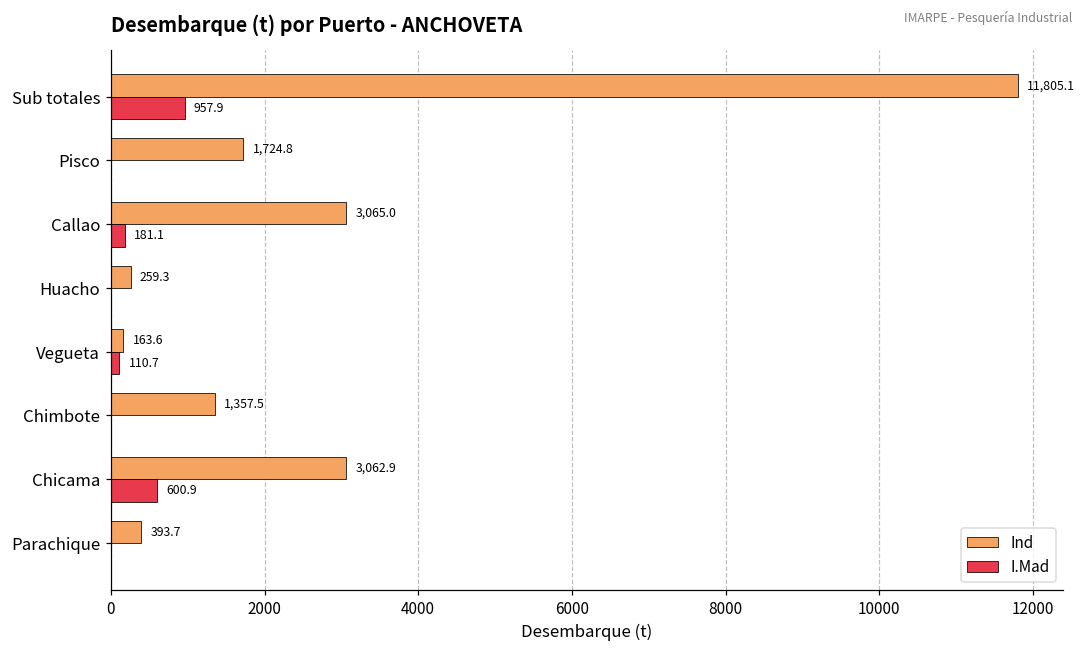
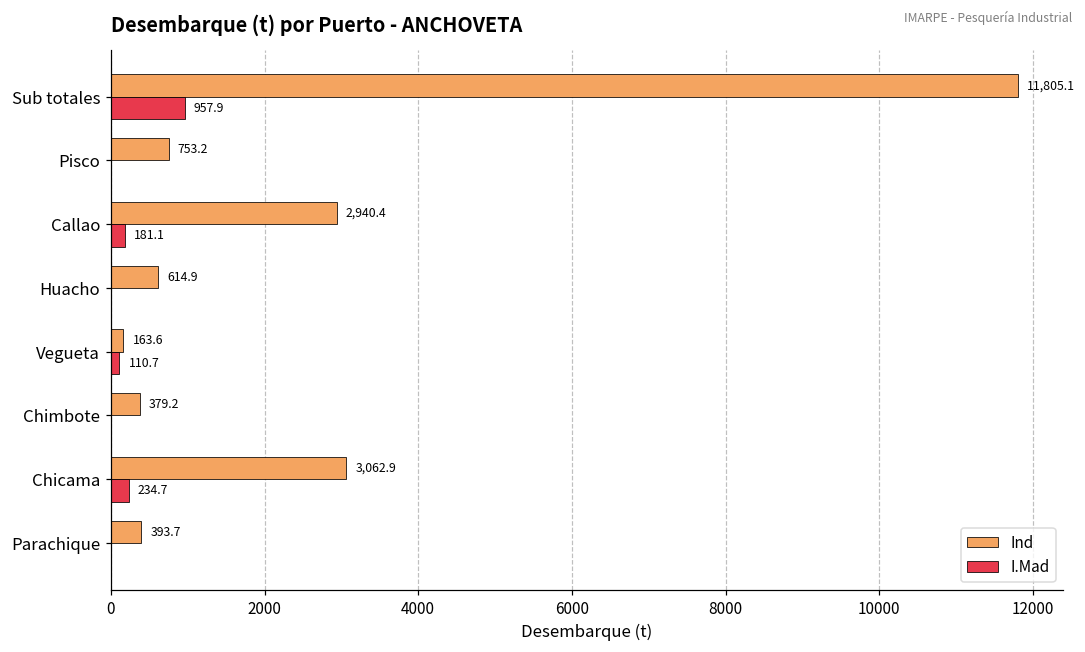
  {
    "Ind": {
      "Sub totales": "11,805.1",
-     "Pisco": "1,724.8",
-     "Callao": "3,065.0",
-     "Huacho": "259.3",
+     "Pisco": "753.2",
+     "Callao": "2,940.4",
+     "Huacho": "614.9",
      "Vegueta": "163.6",
-     "Chimbote": "1,357.5",
+     "Chimbote": "379.2",
      "Chicama": "3,062.9",
      "Parachique": "393.7"
    },
    "I.Mad": {
      "Sub totales": "957.9",
      "Callao": "181.1",
      "Vegueta": "110.7",
-     "Chicama": "600.9"
+     "Chicama": "234.7"
    }
  }
